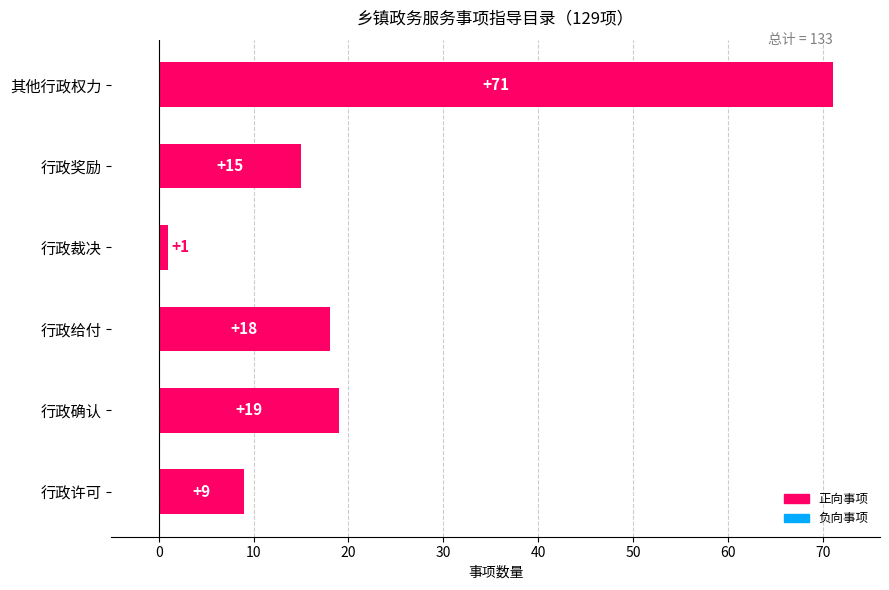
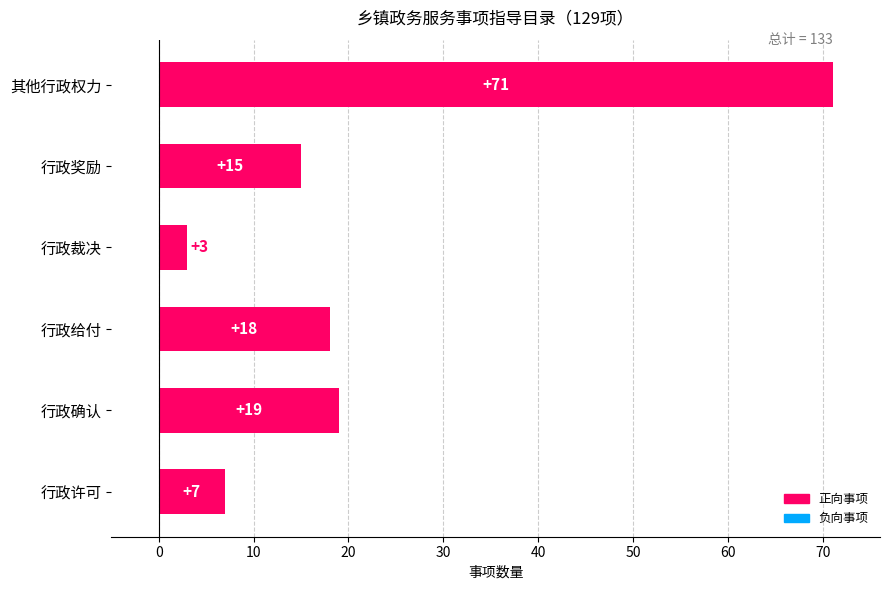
  {
    "其他行政权力": "+71",
    "行政奖励": "+15",
-   "行政裁决": "+1",
+   "行政裁决": "+3",
    "行政给付": "+18",
    "行政确认": "+19",
-   "行政许可": "+9"
+   "行政许可": "+7"
  }
